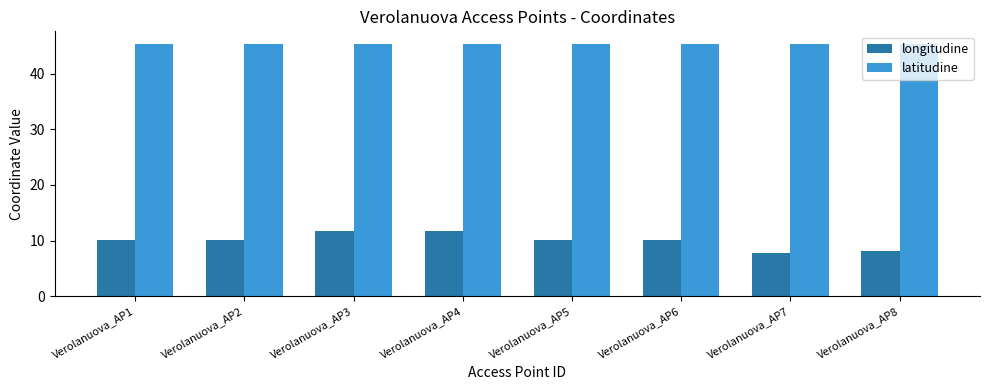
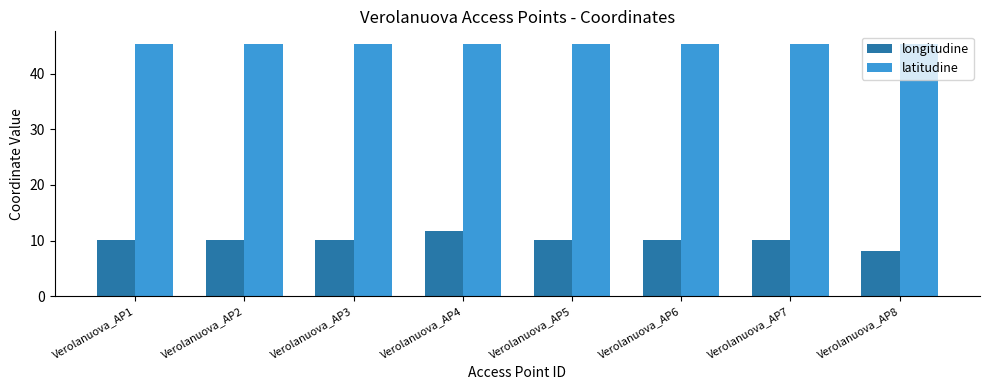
  {
    "longitudine": {
      "Verolanuova_AP1": 10,
      "Verolanuova_AP2": 10,
-     "Verolanuova_AP3": 12,
+     "Verolanuova_AP3": 10,
      "Verolanuova_AP4": 12,
      "Verolanuova_AP5": 10,
      "Verolanuova_AP6": 10,
-     "Verolanuova_AP7": 8,
+     "Verolanuova_AP7": 10,
      "Verolanuova_AP8": 8
    },
    "latitudine": {
      "Verolanuova_AP1": 45,
      "Verolanuova_AP2": 45,
      "Verolanuova_AP3": 45,
      "Verolanuova_AP4": 45,
      "Verolanuova_AP5": 45,
      "Verolanuova_AP6": 45,
      "Verolanuova_AP7": 45
    }
  }
